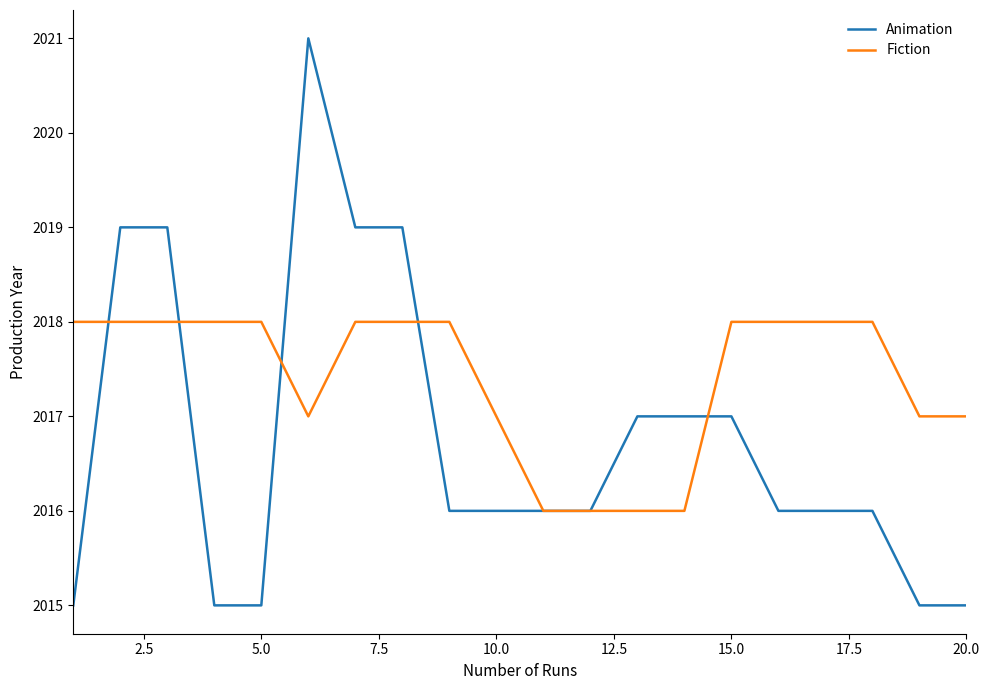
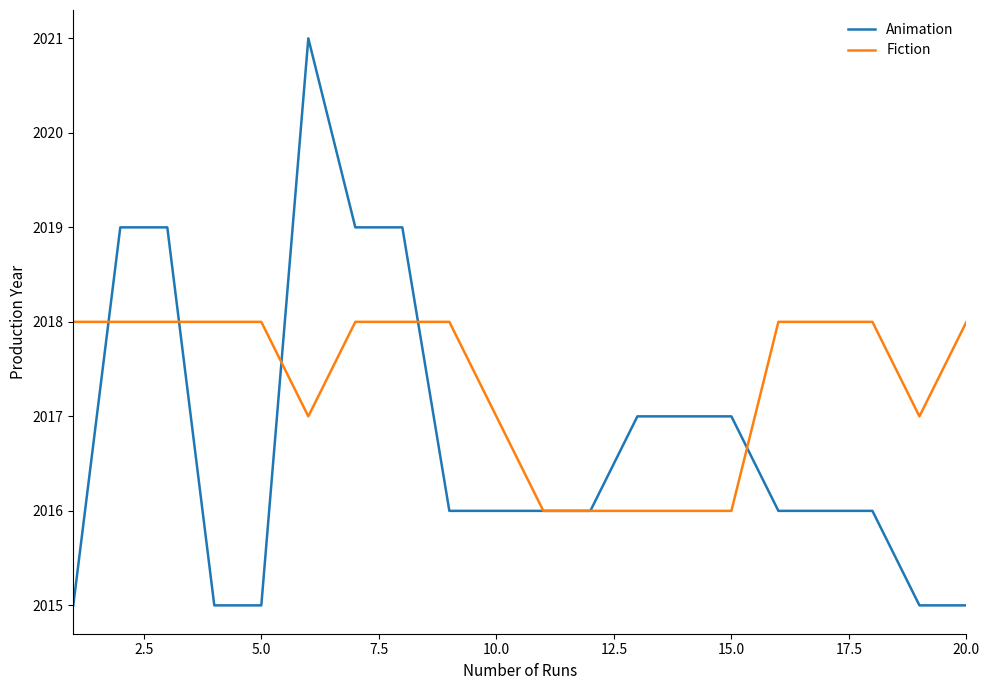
  {
    "Animation": {
      "5.0": 2015,
      "10.0": 2016,
      "15.0": 2017,
      "20.0": 2015
    },
    "Fiction": {
      "5.0": 2018,
      "10.0": 2017,
-     "15.0": 2018,
-     "20.0": 2017
+     "15.0": 2016,
+     "20.0": 2018
    }
  }
